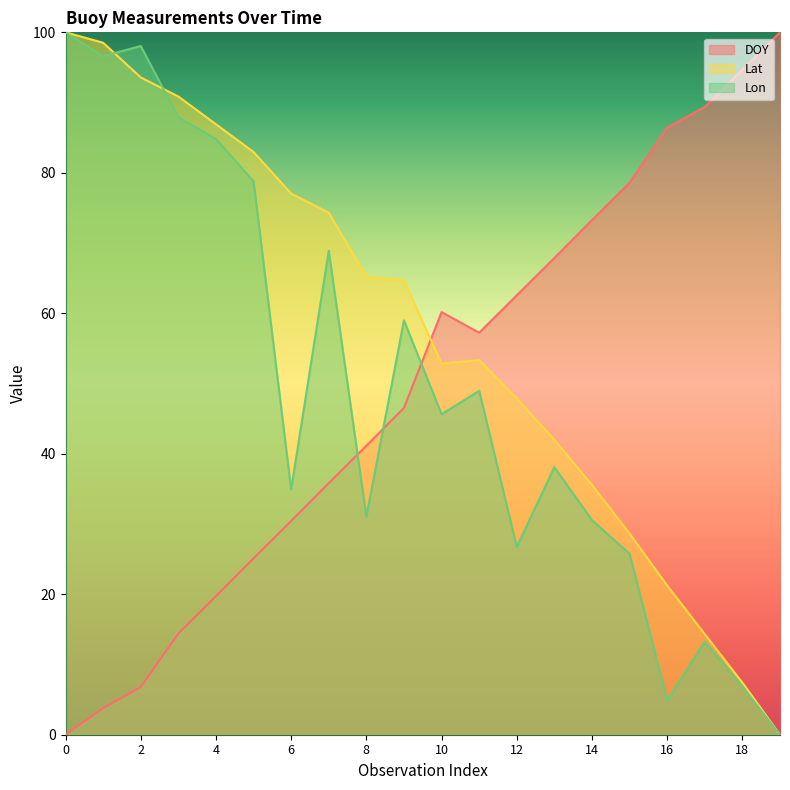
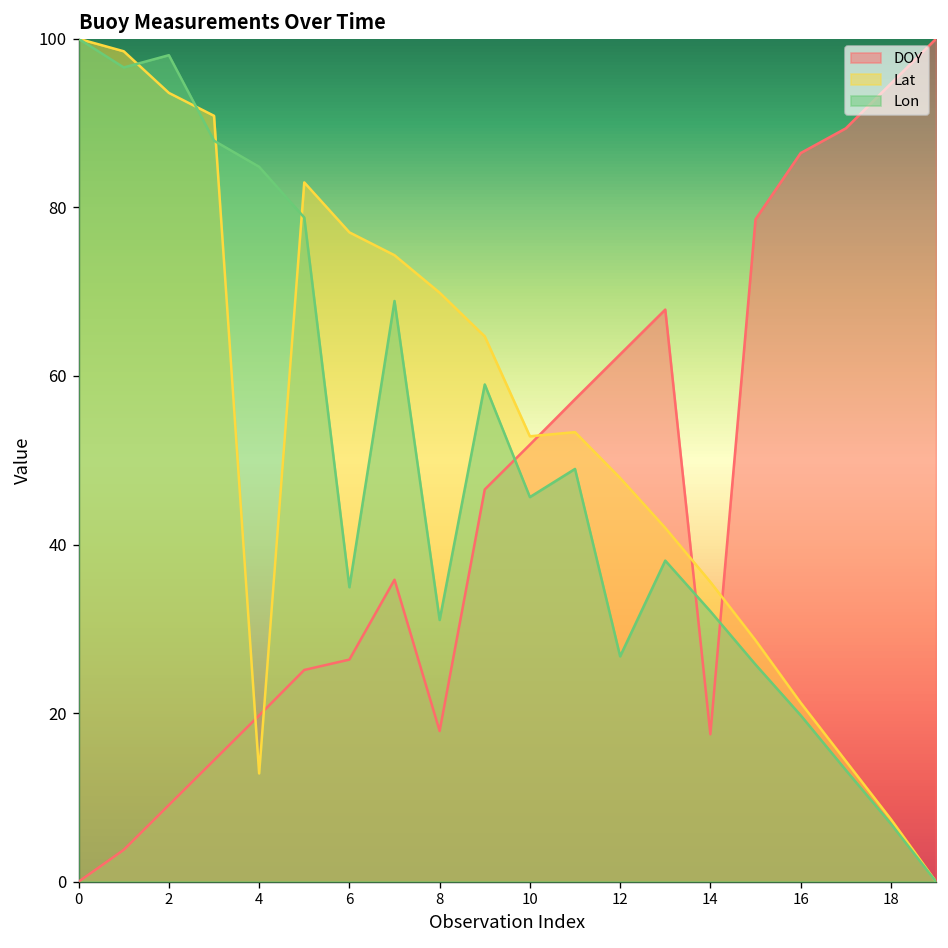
  {
    "DOY": {
      "0": 0,
-     "2": 7,
+     "2": 9,
      "4": 20,
-     "6": 30,
-     "8": 41,
-     "10": 60,
+     "6": 26,
+     "8": 18,
+     "10": 52,
      "12": 63,
-     "14": 73,
+     "14": 17,
      "16": 86
    },
    "Lat": {
      "2": 94,
-     "4": 87,
+     "4": 13,
      "6": 77,
-     "8": 65,
+     "8": 70,
      "10": 53,
      "12": 48,
      "14": 36,
      "16": 21,
      "18": 7
    },
    "Lon": {
      "2": 98,
      "4": 85,
      "6": 35,
      "8": 31,
      "10": 46,
      "12": 27,
-     "14": 31,
-     "16": 5,
+     "14": 32,
+     "16": 20,
      "18": 7
    }
  }
